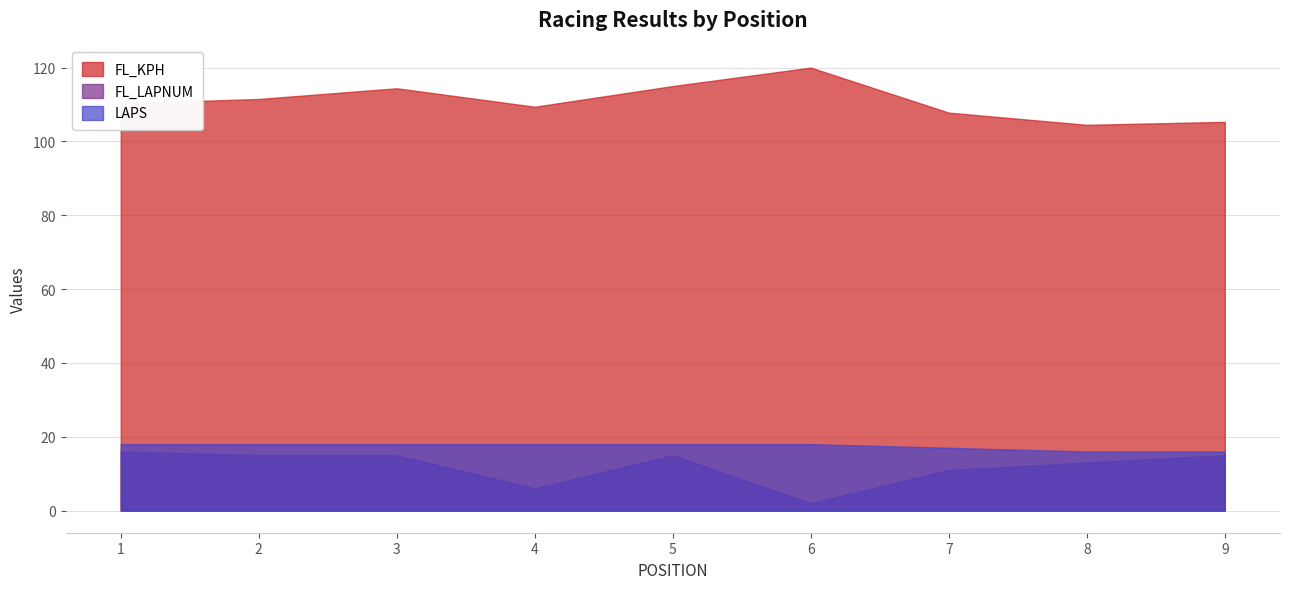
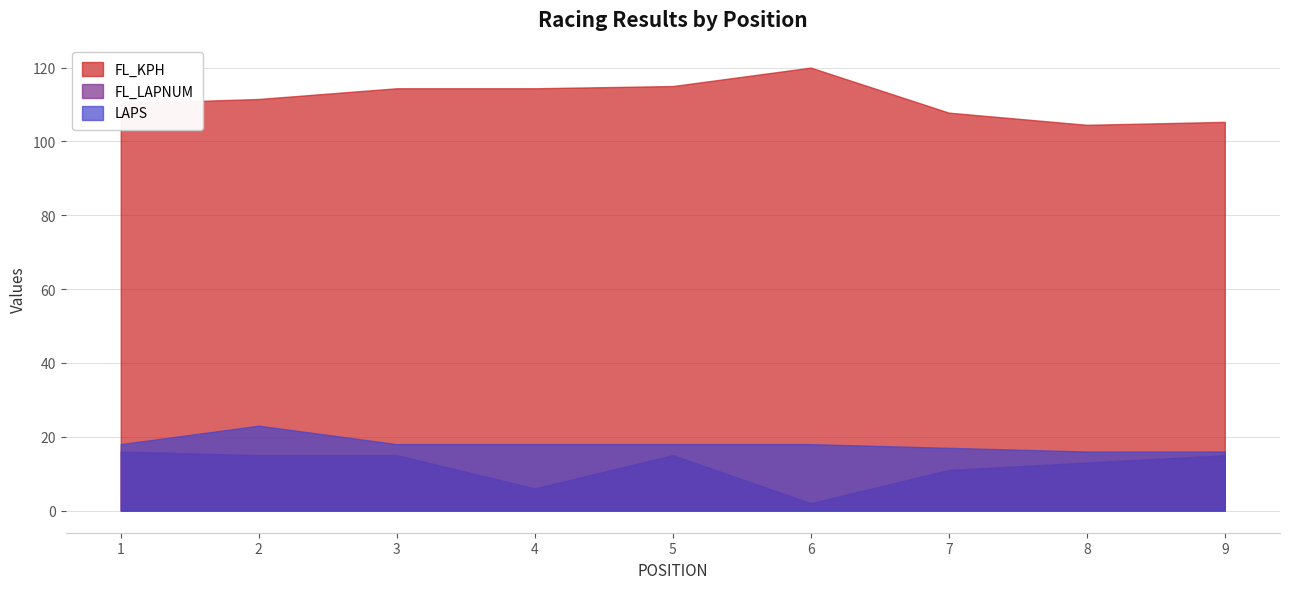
  {
    "FL_KPH": {
      "2": 112,
      "3": 114,
-     "4": 109,
+     "4": 114,
      "5": 115,
      "6": 120,
      "7": 108,
      "8": 105,
      "9": 105
    },
    "FL_LAPNUM": {
      "1": 16,
      "2": 15,
      "3": 15,
      "4": 6,
      "5": 15,
      "6": 2,
      "7": 11,
      "8": 13,
      "9": 15
    },
    "LAPS": {
      "1": 18,
-     "2": 18,
+     "2": 23,
      "3": 18,
      "4": 18,
      "5": 18,
      "6": 18,
      "7": 17,
      "8": 16,
      "9": 16
    }
  }
